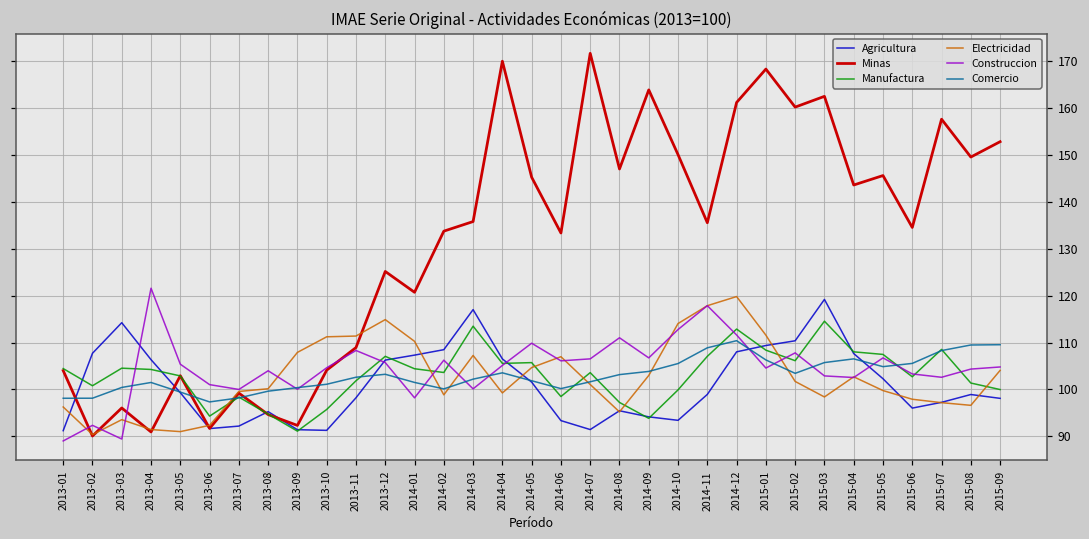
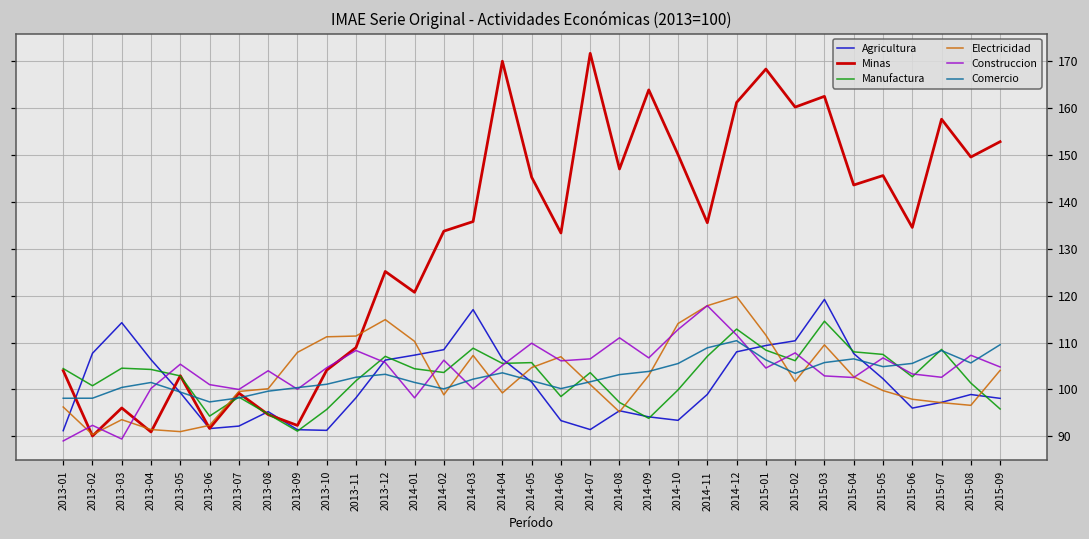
  {
    "Agricultura": {
      "2013-01": 91,
      "2013-02": 108,
      "2013-03": 114,
      "2013-04": 106,
      "2013-07": 92,
      "2013-10": 91,
      "2013-11": 98,
      "2014-01": 107,
      "2014-02": 108,
      "2014-03": 117,
      "2014-04": 107,
      "2014-06": 93,
      "2014-07": 91,
      "2014-10": 93,
      "2014-11": 99,
      "2014-12": 108,
      "2015-01": 109,
      "2015-02": 110,
      "2015-03": 119,
      "2015-05": 102,
      "2015-06": 96,
      "2015-08": 99,
      "2015-09": 98
    },
    "Minas": {
      "2013-03": 96,
      "2013-09": 92,
      "2013-11": 109,
      "2013-12": 125,
      "2014-01": 121,
      "2014-02": 134,
      "2014-03": 136,
      "2014-04": 170,
      "2014-05": 145,
      "2014-06": 133,
      "2014-07": 172,
      "2014-08": 147,
      "2014-09": 164,
      "2014-10": 150,
      "2014-11": 136,
      "2014-12": 161,
      "2015-01": 168,
      "2015-02": 160,
      "2015-03": 163,
      "2015-04": 144,
      "2015-05": 146,
      "2015-06": 135,
      "2015-07": 158,
      "2015-08": 150,
      "2015-09": 153
    },
    "Manufactura": {
      "2013-02": 101,
      "2013-03": 105,
      "2013-04": 104,
      "2013-06": 94,
      "2013-10": 96,
      "2013-11": 102,
      "2013-12": 107,
      "2014-01": 104,
      "2014-02": 104,
-     "2014-03": 114,
+     "2014-03": 109,
      "2014-05": 106,
      "2014-06": 98,
      "2014-07": 104,
      "2014-08": 97,
      "2014-10": 100,
      "2014-11": 107,
      "2014-12": 113,
      "2015-01": 108,
      "2015-02": 106,
      "2015-03": 115,
      "2015-05": 107,
      "2015-08": 101,
-     "2015-09": 100
+     "2015-09": 96
    },
    "Electricidad": {
      "2013-01": 96,
      "2013-03": 94,
      "2013-05": 91,
      "2013-06": 92,
      "2013-09": 108,
      "2013-10": 111,
      "2013-11": 111,
      "2013-12": 115,
      "2014-01": 110,
      "2014-02": 99,
      "2014-03": 107,
      "2014-04": 99,
      "2014-05": 105,
      "2014-06": 107,
      "2014-09": 103,
      "2014-10": 114,
      "2014-12": 120,
      "2015-01": 112,
      "2015-02": 102,
-     "2015-03": 98,
+     "2015-03": 110,
      "2015-05": 100,
      "2015-06": 98,
      "2015-08": 97,
      "2015-09": 104
    },
    "Construccion": {
      "2013-01": 89,
      "2013-02": 92,
      "2013-03": 89,
-     "2013-04": 122,
+     "2013-04": 100,
      "2013-05": 105,
      "2013-06": 101,
      "2013-08": 104,
      "2013-11": 108,
      "2014-01": 98,
      "2014-02": 106,
      "2014-03": 100,
      "2014-05": 110,
      "2014-06": 106,
      "2014-07": 107,
      "2014-08": 111,
      "2014-09": 107,
      "2014-10": 113,
      "2014-12": 112,
      "2015-01": 105,
      "2015-02": 108,
      "2015-03": 103,
      "2015-05": 107,
      "2015-07": 103,
-     "2015-08": 104,
+     "2015-08": 107,
      "2015-09": 105
    },
    "Comercio": {
      "2013-01": 98,
      "2013-02": 98,
      "2013-03": 100,
      "2013-04": 101,
      "2013-06": 97,
      "2013-10": 101,
      "2013-11": 103,
      "2013-12": 103,
      "2014-01": 101,
      "2014-02": 100,
      "2014-03": 102,
      "2014-04": 104,
      "2014-06": 100,
      "2014-08": 103,
      "2014-09": 104,
      "2014-10": 106,
      "2014-11": 109,
      "2014-12": 110,
      "2015-01": 106,
      "2015-02": 103,
      "2015-03": 106,
      "2015-04": 107,
      "2015-05": 105,
      "2015-06": 106,
-     "2015-08": 109,
+     "2015-08": 106,
      "2015-09": 110
    }
  }
